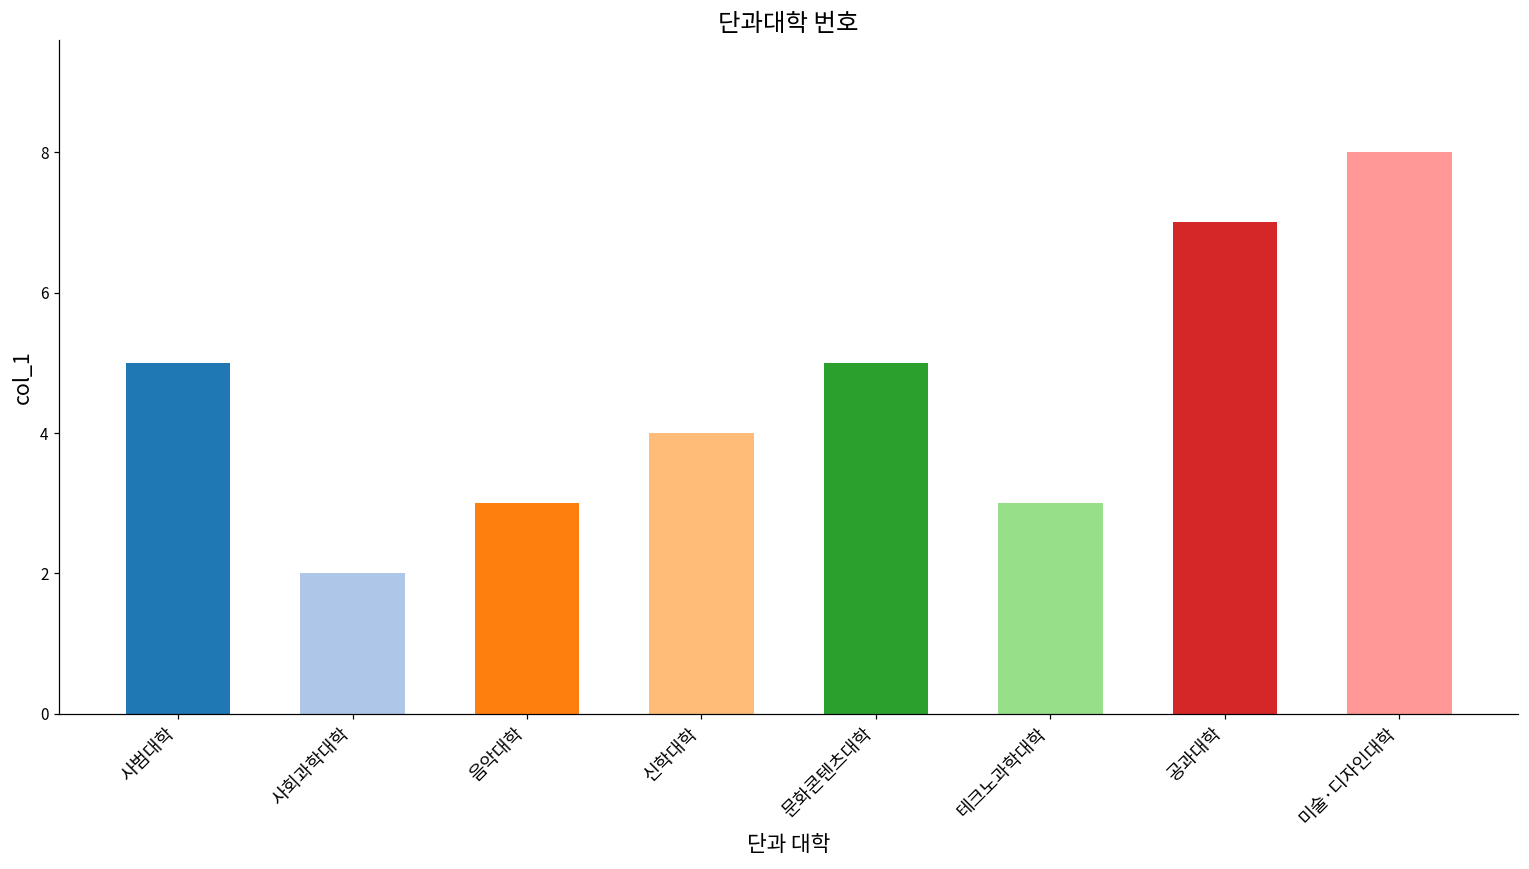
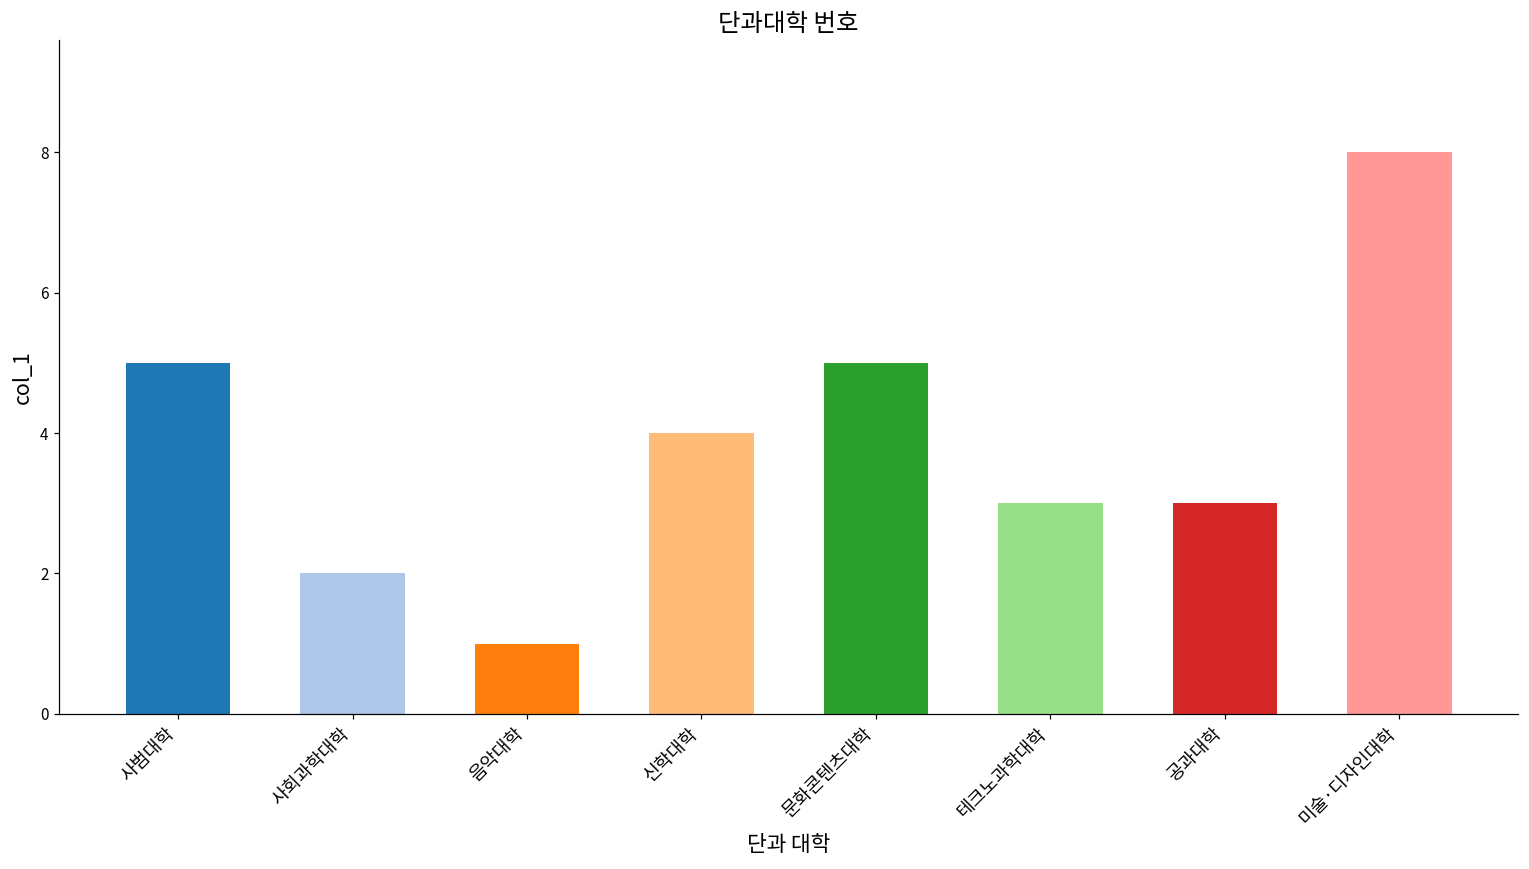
  {
    "사범대학": 5,
    "사회과학대학": 2,
-   "음악대학": 3,
+   "음악대학": 1,
    "신학대학": 4,
    "문화콘텐츠대학": 5,
    "테크노과학대학": 3,
-   "공과대학": 7,
+   "공과대학": 3,
    "미술·디자인대학": 8
  }
